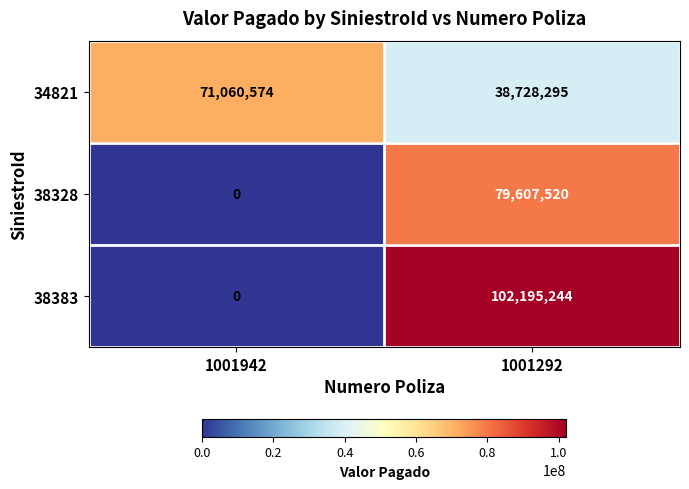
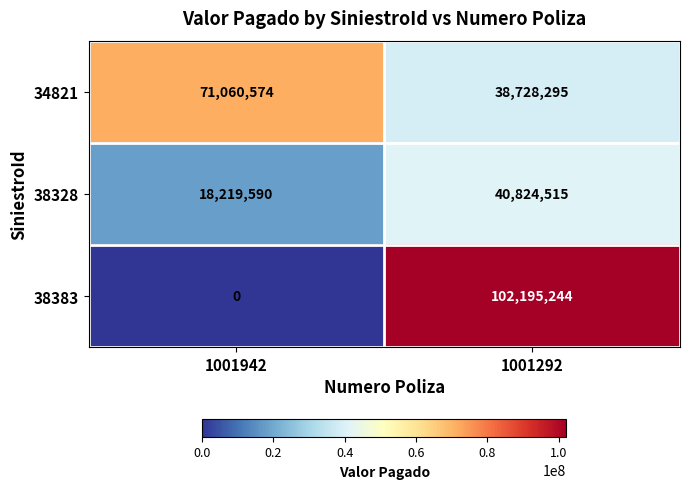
  {
    "34821": {
      "1001942": "71,060,574",
      "1001292": "38,728,295"
    },
    "38328": {
-     "1001942": "0",
-     "1001292": "79,607,520"
+     "1001942": "18,219,590",
+     "1001292": "40,824,515"
    },
    "38383": {
      "1001942": "0",
      "1001292": "102,195,244"
    }
  }
